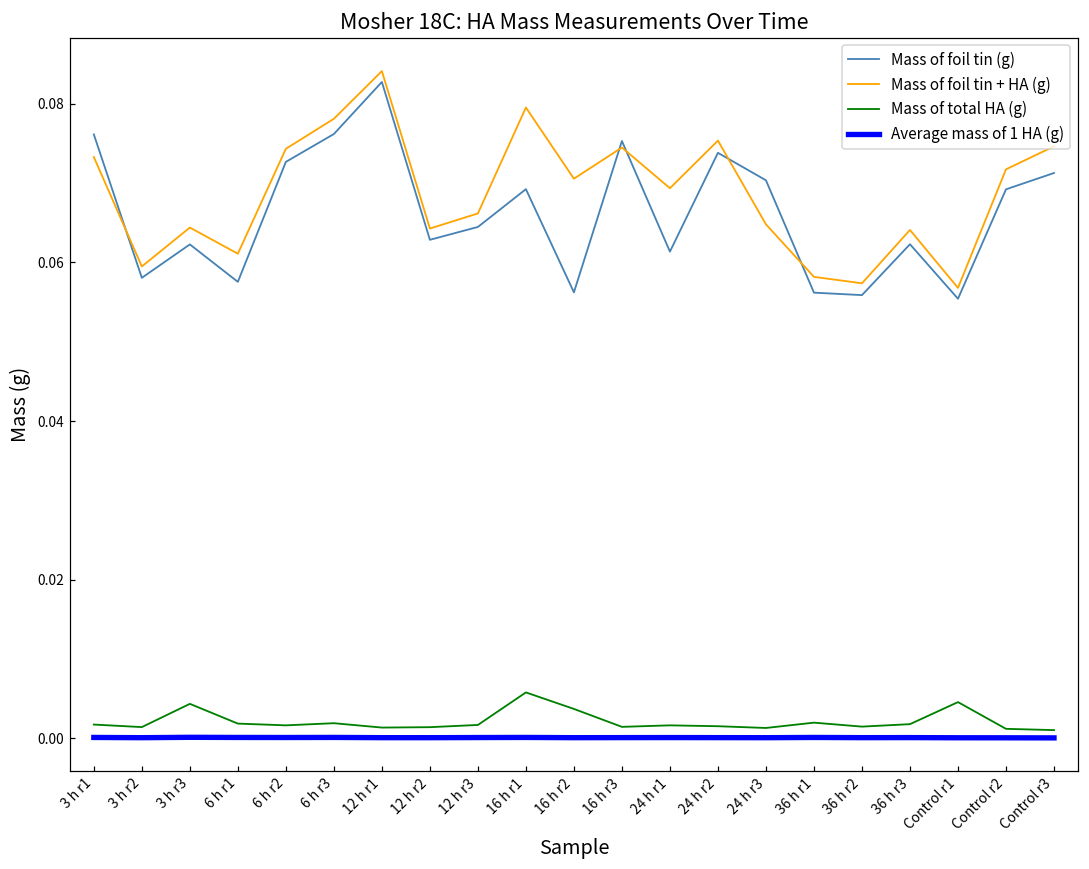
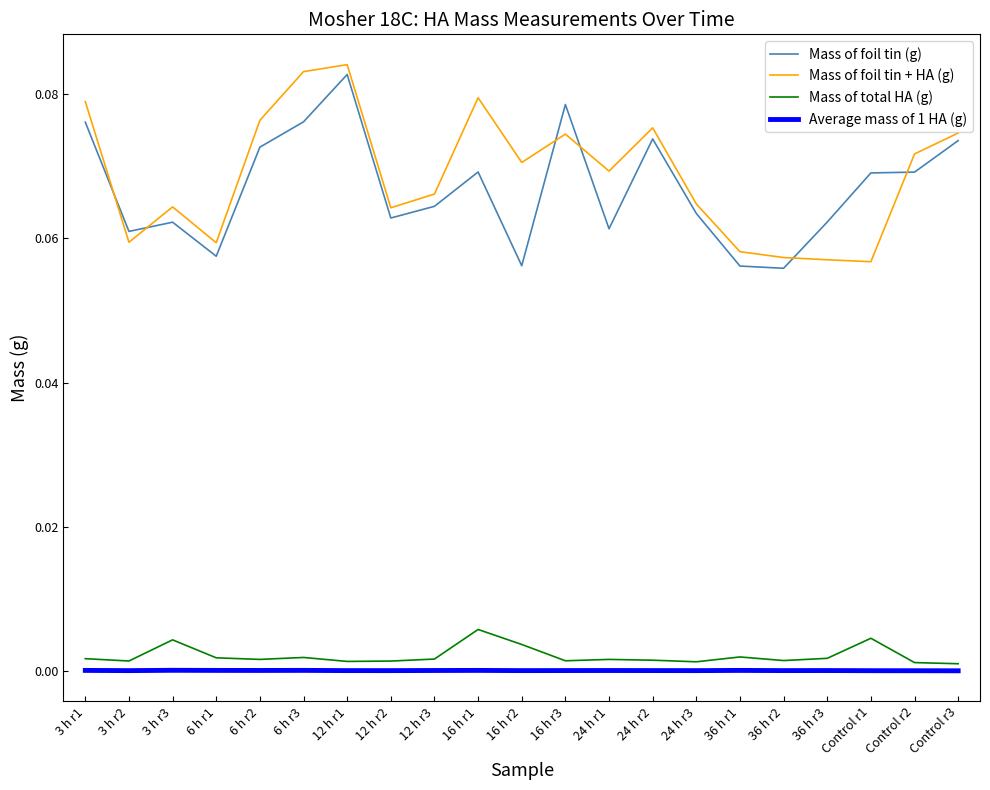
  {
    "Mass of foil tin (g)": {
      "3 h r1": 0.076,
-     "3 h r2": 0.058,
+     "3 h r2": 0.061,
      "3 h r3": 0.062,
      "6 h r1": 0.058,
      "6 h r2": 0.073,
      "6 h r3": 0.076,
      "12 h r1": 0.083,
      "12 h r2": 0.063,
      "12 h r3": 0.064,
      "16 h r1": 0.069,
      "16 h r2": 0.056,
-     "16 h r3": 0.075,
+     "16 h r3": 0.079,
      "24 h r1": 0.061,
      "24 h r2": 0.074,
-     "24 h r3": 0.070,
+     "24 h r3": 0.063,
      "36 h r1": 0.056,
      "36 h r2": 0.056,
      "36 h r3": 0.062,
-     "Control r1": 0.055,
+     "Control r1": 0.069,
      "Control r2": 0.069,
-     "Control r3": 0.071
+     "Control r3": 0.074
    },
    "Mass of foil tin + HA (g)": {
-     "3 h r1": 0.073,
+     "3 h r1": 0.079,
      "3 h r2": 0.059,
      "3 h r3": 0.064,
-     "6 h r1": 0.061,
-     "6 h r2": 0.074,
-     "6 h r3": 0.078,
+     "6 h r1": 0.059,
+     "6 h r2": 0.076,
+     "6 h r3": 0.083,
      "12 h r1": 0.084,
      "12 h r2": 0.064,
      "12 h r3": 0.066,
      "16 h r1": 0.080,
      "16 h r2": 0.071,
      "16 h r3": 0.074,
      "24 h r1": 0.069,
      "24 h r2": 0.075,
      "24 h r3": 0.065,
      "36 h r1": 0.058,
      "36 h r2": 0.057,
-     "36 h r3": 0.064,
+     "36 h r3": 0.057,
      "Control r1": 0.057,
      "Control r2": 0.072,
      "Control r3": 0.075
    },
    "Mass of total HA (g)": {
      "3 h r1": 0.002,
      "3 h r2": 0.001,
      "3 h r3": 0.004,
      "6 h r1": 0.002,
      "6 h r2": 0.002,
      "6 h r3": 0.002,
      "12 h r1": 0.001,
      "12 h r2": 0.001,
      "12 h r3": 0.002,
      "16 h r1": 0.006,
      "16 h r2": 0.004,
      "16 h r3": 0.001,
      "24 h r1": 0.002,
      "24 h r2": 0.002,
      "24 h r3": 0.001,
      "36 h r1": 0.002,
      "36 h r2": 0.001,
      "36 h r3": 0.002,
      "Control r1": 0.005,
      "Control r2": 0.001,
      "Control r3": 0.001
    },
    "Average mass of 1 HA (g)": {
      "3 h r1": 0.000,
      "3 h r2": 0.000,
      "3 h r3": 0.000,
      "6 h r1": 0.000,
      "6 h r2": 0.000,
      "6 h r3": 0.000,
      "12 h r1": 0.000,
      "12 h r2": 0.000,
      "12 h r3": 0.000,
      "16 h r1": 0.000,
      "16 h r2": 0.000,
      "16 h r3": 0.000,
      "24 h r1": 0.000,
      "24 h r2": 0.000,
      "24 h r3": 0.000,
      "36 h r1": 0.000,
      "36 h r2": 0.000,
      "36 h r3": 0.000,
      "Control r1": 0.000,
      "Control r2": 0.000,
      "Control r3": 0.000
    }
  }
